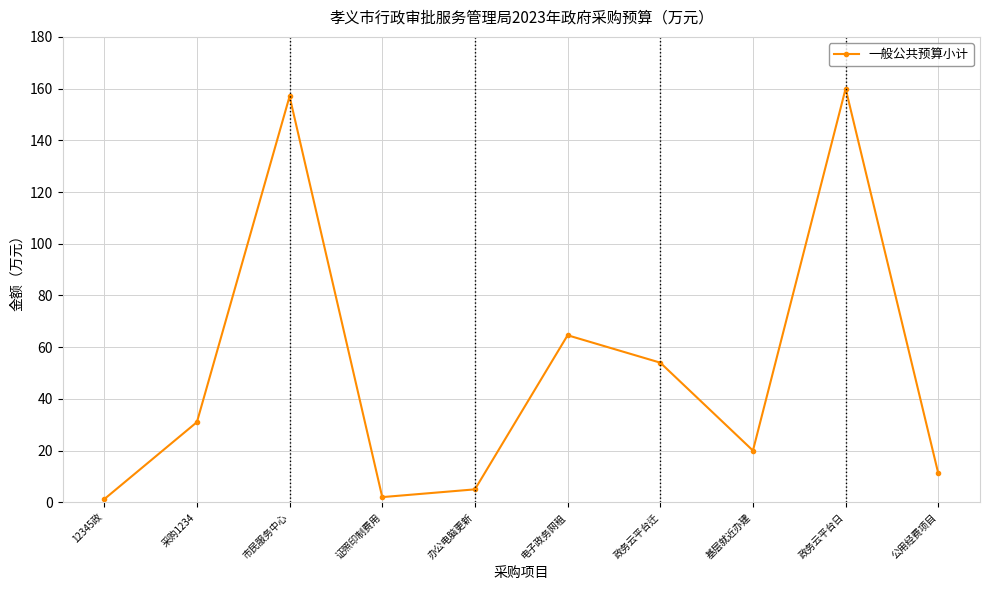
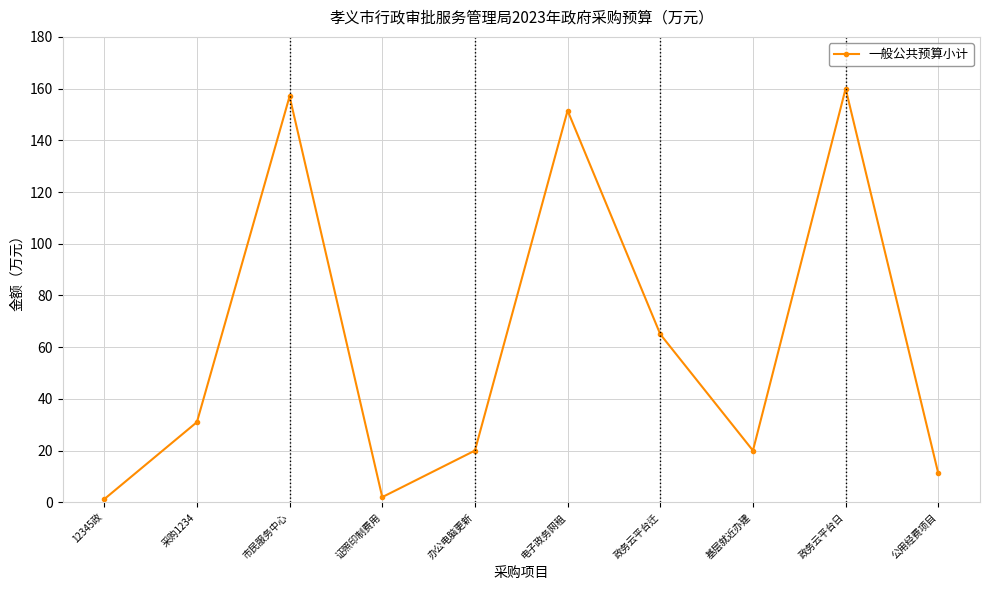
  {
    "12345政": 1,
    "采购1234": 31,
    "市民服务中心": 157,
    "证照印制费用": 2,
-   "办公电脑更新": 5,
-   "电子政务网租": 65,
-   "政务云平台迁": 54,
+   "办公电脑更新": 20,
+   "电子政务网租": 152,
+   "政务云平台迁": 65,
    "基层就近办建": 20,
    "政务云平台日": 160,
    "公用经费项目": 11
  }
